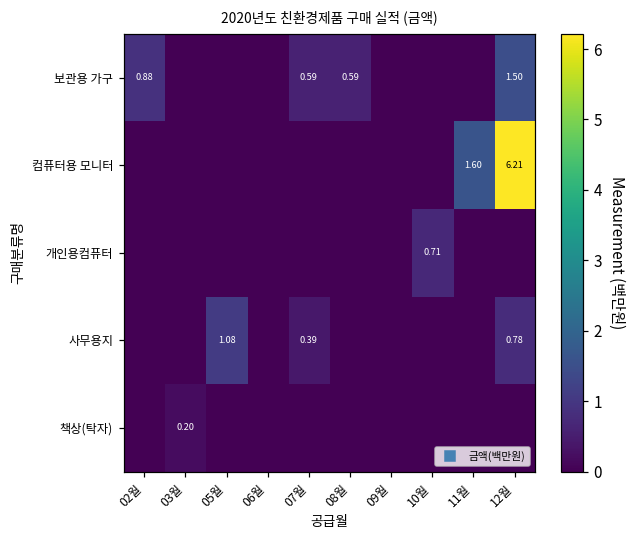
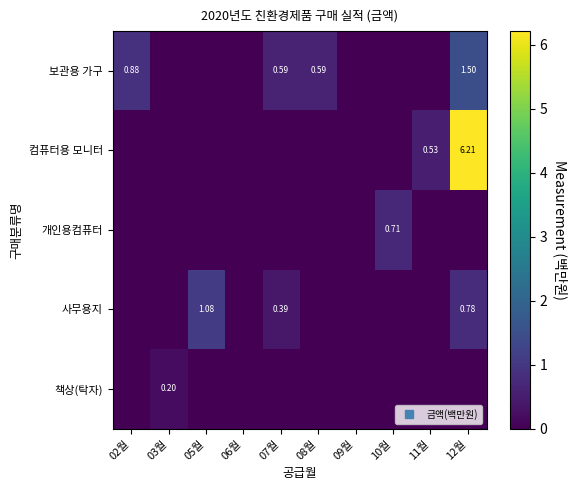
  {
    "보관용 가구": {
      "02월": 0.88,
      "07월": 0.59,
      "08월": 0.59,
      "12월": 1.50
    },
    "컴퓨터용 모니터": {
-     "11월": 1.60,
+     "11월": 0.53,
      "12월": 6.21
    },
    "개인용컴퓨터": {
      "10월": 0.71
    },
    "사무용지": {
      "05월": 1.08,
      "07월": 0.39,
      "12월": 0.78
    },
    "책상(탁자)": {
      "03월": 0.20
    }
  }
